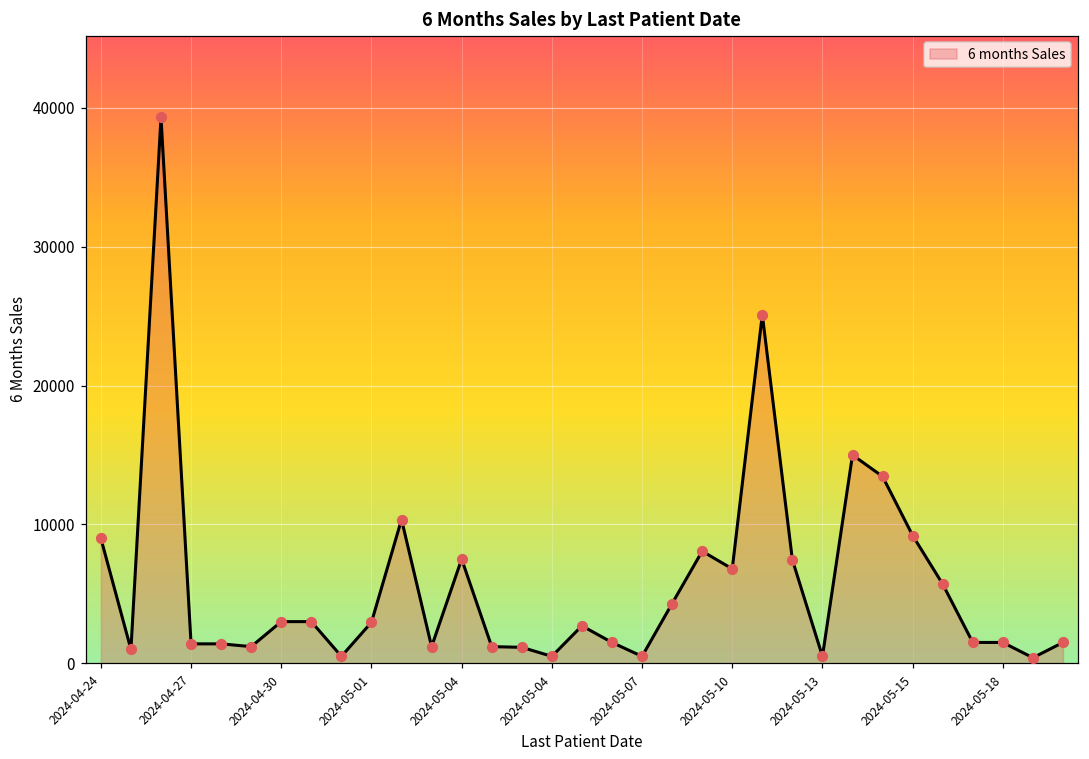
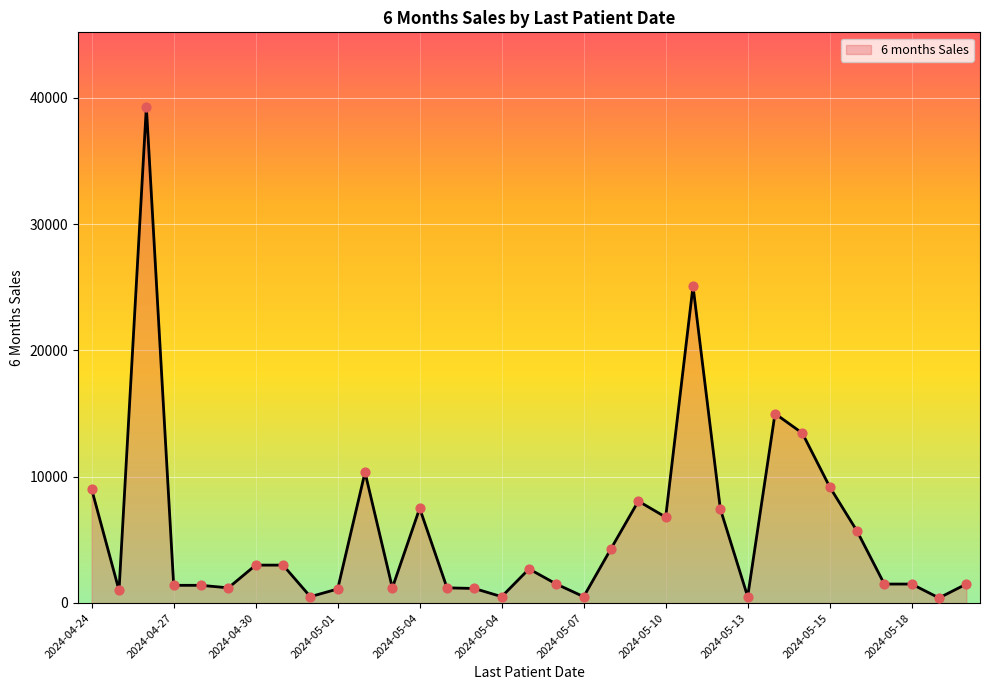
  {
    "2024-04-24": 9000,
-   "2024-05-01": 3000
+   "2024-05-01": 1100
  }
